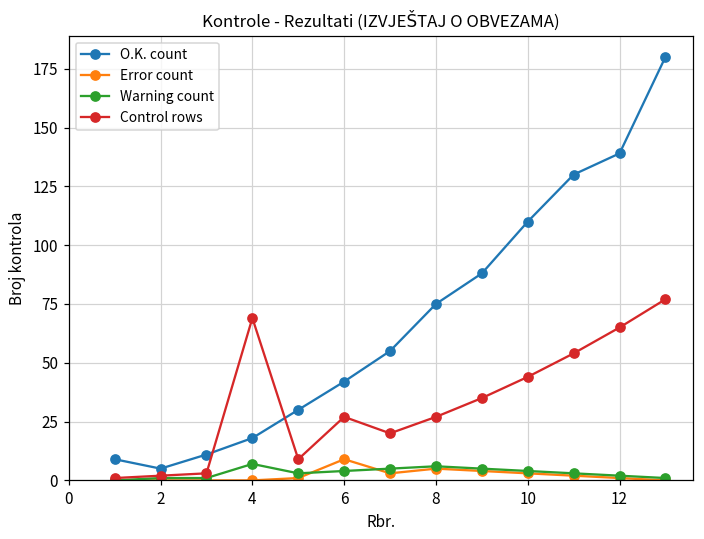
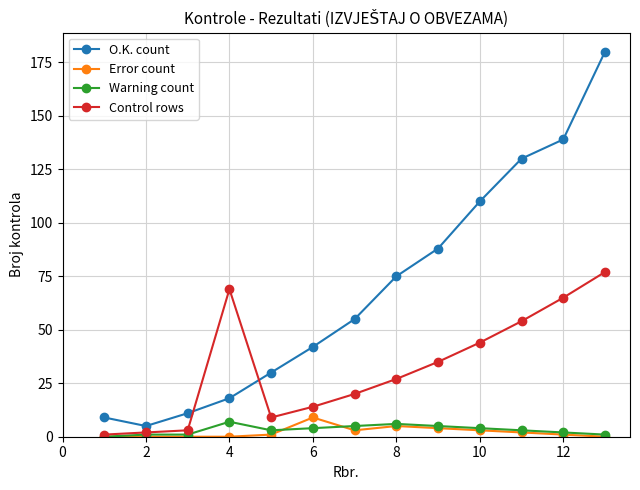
  {
    "O.K. count": {
      "2": 5,
      "4": 18,
      "6": 42,
      "8": 75,
      "10": 110,
      "12": 139
    },
    "Error count": {
      "4": 0,
      "6": 9
    },
    "Warning count": {
      "4": 7,
      "6": 4
    },
    "Control rows": {
      "4": 69,
-     "6": 27,
+     "6": 14,
      "8": 27,
      "10": 44,
      "12": 65
    }
  }
